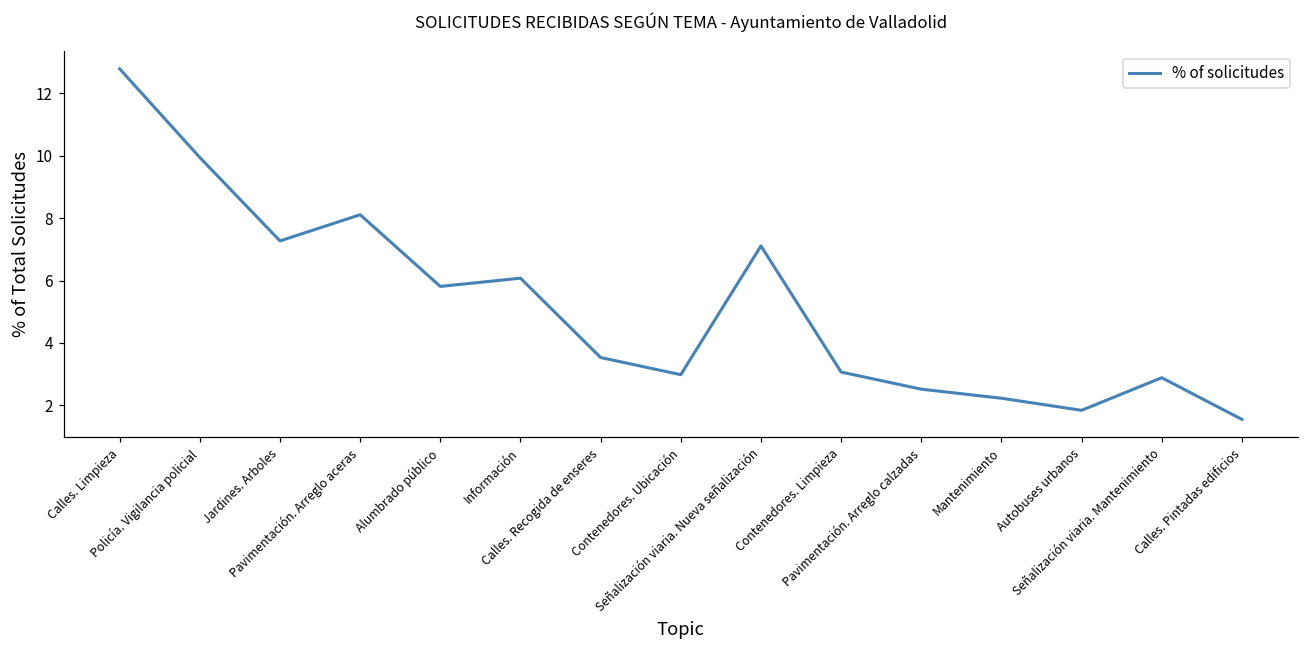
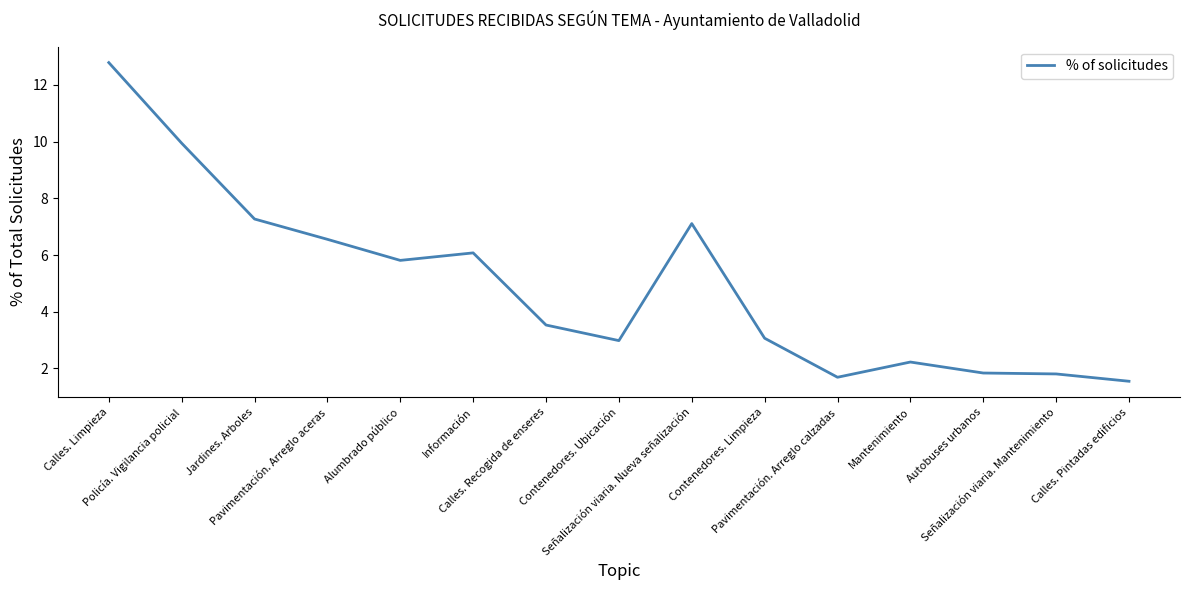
  {
    "Calles. Limpieza": 12.8,
    "Policía. Vigilancia policial": 9.9,
    "Jardines. Arboles": 7.3,
-   "Pavimentación. Arreglo aceras": 8.1,
+   "Pavimentación. Arreglo aceras": 6.6,
    "Alumbrado público": 5.8,
    "Información": 6.1,
    "Calles. Recogida de enseres": 3.5,
    "Contenedores. Ubicación": 3.0,
    "Señalización viaria. Nueva señalización": 7.1,
    "Contenedores. Limpieza": 3.1,
-   "Pavimentación. Arreglo calzadas": 2.5,
+   "Pavimentación. Arreglo calzadas": 1.7,
    "Mantenimiento": 2.2,
    "Autobuses urbanos": 1.8,
-   "Señalización viaria. Mantenimiento": 2.9,
+   "Señalización viaria. Mantenimiento": 1.8,
    "Calles. Pintadas edificios": 1.5
  }
